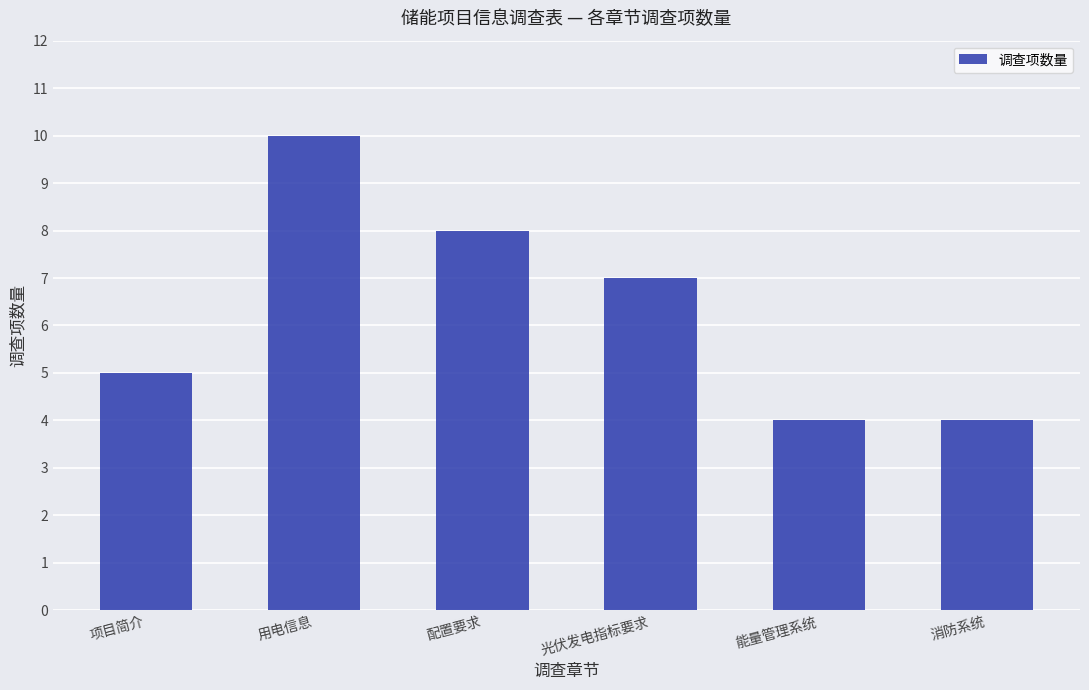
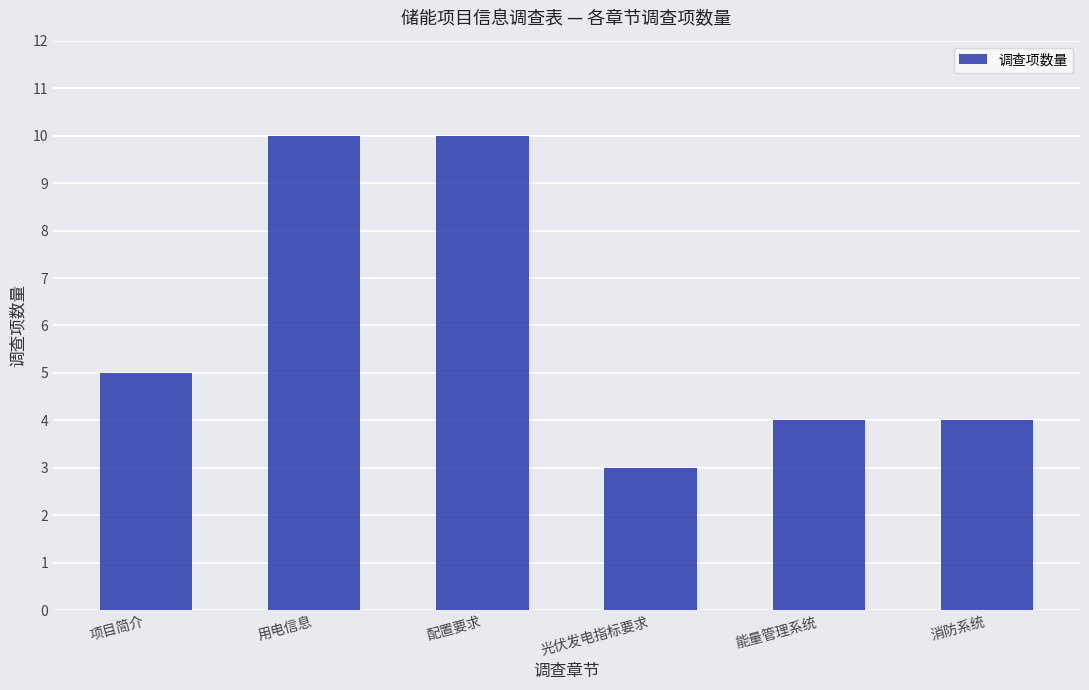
  {
    "项目简介": 5,
    "用电信息": 10,
-   "配置要求": 8,
-   "光伏发电指标要求": 7,
+   "配置要求": 10,
+   "光伏发电指标要求": 3,
    "能量管理系统": 4,
    "消防系统": 4
  }
